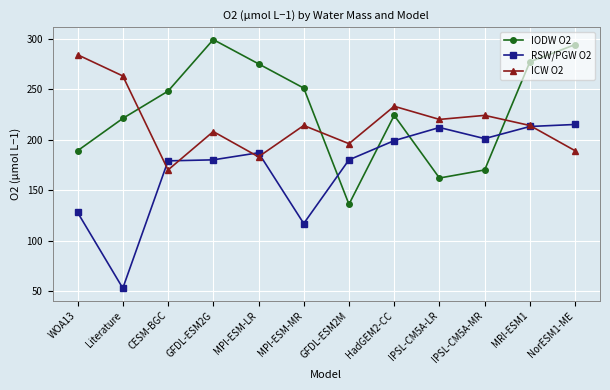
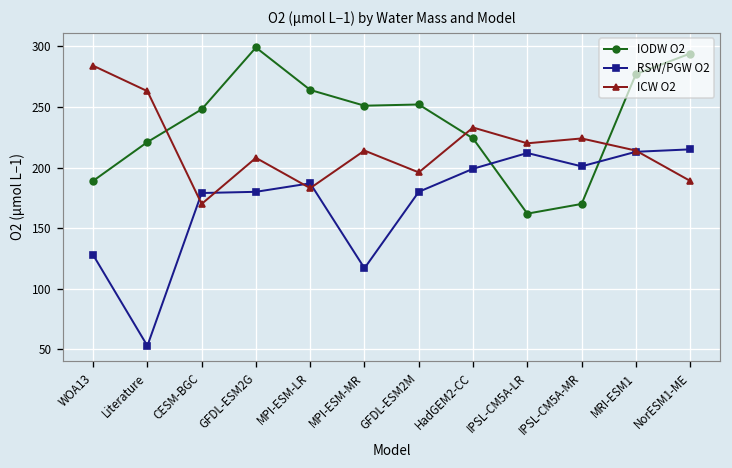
  {
    "IODW O2": {
      "WOA13": 189,
      "Literature": 221,
      "CESM-BGC": 248,
      "GFDL-ESM2G": 299,
-     "MPI-ESM-LR": 275,
+     "MPI-ESM-LR": 264,
      "MPI-ESM-MR": 251,
-     "GFDL-ESM2M": 136,
+     "GFDL-ESM2M": 252,
      "HadGEM2-CC": 224,
      "IPSL-CM5A-LR": 162,
      "IPSL-CM5A-MR": 170
    },
    "RSW/PGW O2": {
      "WOA13": 128,
      "Literature": 53,
      "CESM-BGC": 179,
      "GFDL-ESM2G": 180,
      "MPI-ESM-LR": 187,
      "MPI-ESM-MR": 117,
      "GFDL-ESM2M": 180,
      "HadGEM2-CC": 199,
      "IPSL-CM5A-LR": 212,
      "IPSL-CM5A-MR": 201,
      "NorESM1-ME": 215
    },
    "ICW O2": {
      "WOA13": 284,
      "Literature": 263,
      "CESM-BGC": 170,
      "GFDL-ESM2G": 208,
      "MPI-ESM-LR": 183,
      "MPI-ESM-MR": 214,
      "GFDL-ESM2M": 196,
      "HadGEM2-CC": 233,
      "IPSL-CM5A-LR": 220,
      "IPSL-CM5A-MR": 224,
      "NorESM1-ME": 189
    }
  }
